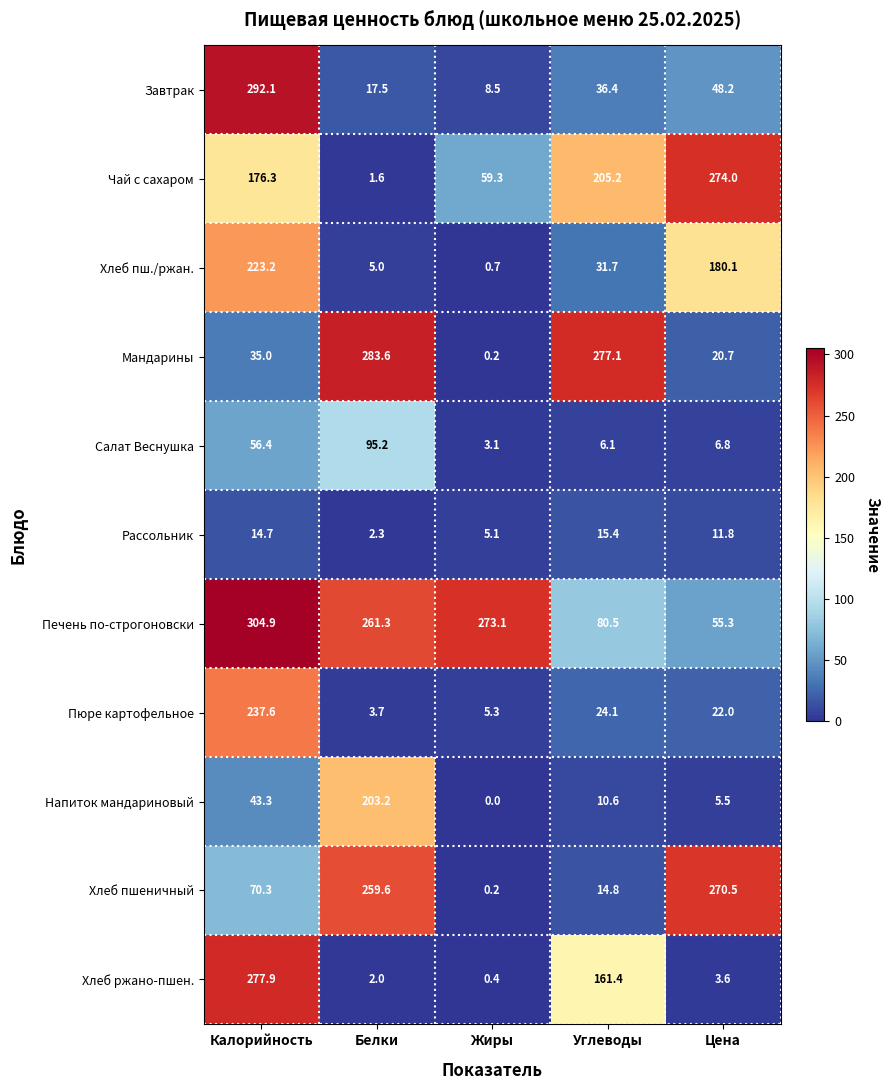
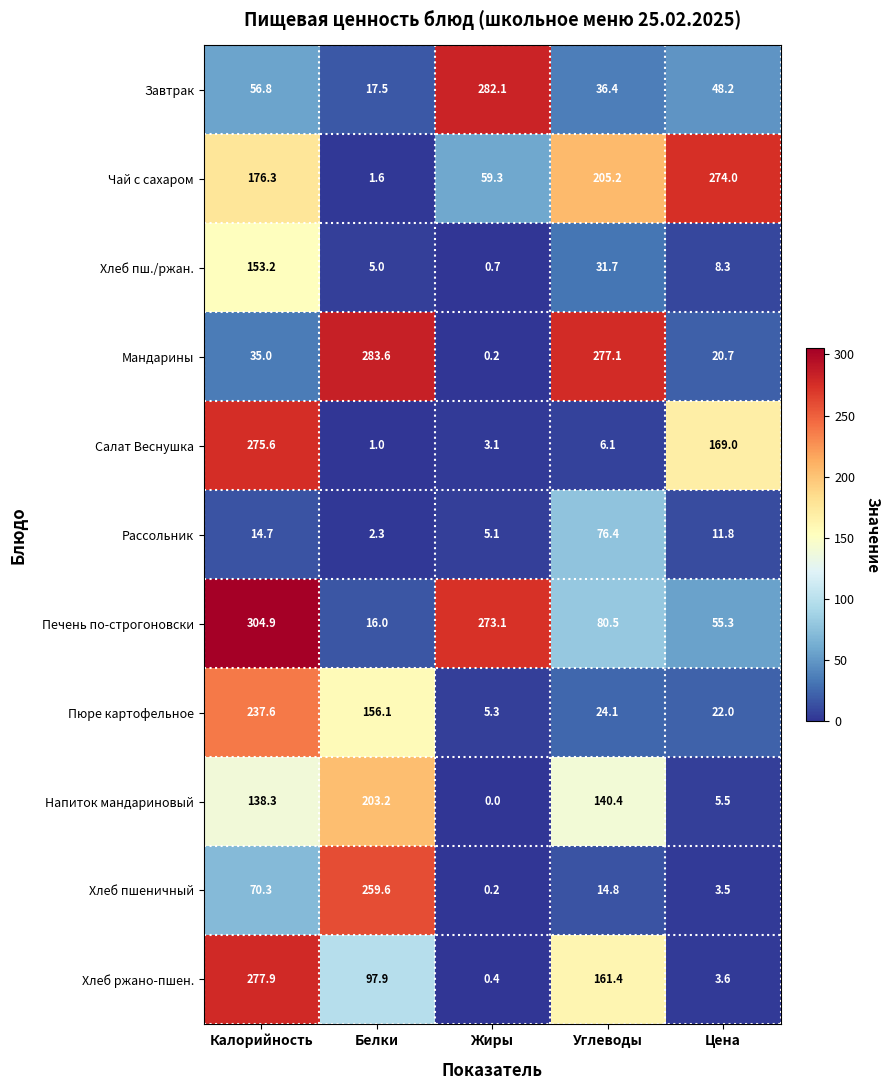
  {
    "Завтрак": {
-     "Калорийность": 292.1,
+     "Калорийность": 56.8,
      "Белки": 17.5,
-     "Жиры": 8.5,
+     "Жиры": 282.1,
      "Углеводы": 36.4,
      "Цена": 48.2
    },
    "Чай с сахаром": {
      "Калорийность": 176.3,
      "Белки": 1.6,
      "Жиры": 59.3,
      "Углеводы": 205.2,
      "Цена": 274.0
    },
    "Хлеб пш./ржан.": {
-     "Калорийность": 223.2,
+     "Калорийность": 153.2,
      "Белки": 5.0,
      "Жиры": 0.7,
      "Углеводы": 31.7,
-     "Цена": 180.1
+     "Цена": 8.3
    },
    "Мандарины": {
      "Калорийность": 35.0,
      "Белки": 283.6,
      "Жиры": 0.2,
      "Углеводы": 277.1,
      "Цена": 20.7
    },
    "Салат Веснушка": {
-     "Калорийность": 56.4,
-     "Белки": 95.2,
+     "Калорийность": 275.6,
+     "Белки": 1.0,
      "Жиры": 3.1,
      "Углеводы": 6.1,
-     "Цена": 6.8
+     "Цена": 169.0
    },
    "Рассольник": {
      "Калорийность": 14.7,
      "Белки": 2.3,
      "Жиры": 5.1,
-     "Углеводы": 15.4,
+     "Углеводы": 76.4,
      "Цена": 11.8
    },
    "Печень по-строгоновски": {
      "Калорийность": 304.9,
-     "Белки": 261.3,
+     "Белки": 16.0,
      "Жиры": 273.1,
      "Углеводы": 80.5,
      "Цена": 55.3
    },
    "Пюре картофельное": {
      "Калорийность": 237.6,
-     "Белки": 3.7,
+     "Белки": 156.1,
      "Жиры": 5.3,
      "Углеводы": 24.1,
      "Цена": 22.0
    },
    "Напиток мандариновый": {
-     "Калорийность": 43.3,
+     "Калорийность": 138.3,
      "Белки": 203.2,
      "Жиры": 0.0,
-     "Углеводы": 10.6,
+     "Углеводы": 140.4,
      "Цена": 5.5
    },
    "Хлеб пшеничный": {
      "Калорийность": 70.3,
      "Белки": 259.6,
      "Жиры": 0.2,
      "Углеводы": 14.8,
-     "Цена": 270.5
+     "Цена": 3.5
    },
    "Хлеб ржано-пшен.": {
      "Калорийность": 277.9,
-     "Белки": 2.0,
+     "Белки": 97.9,
      "Жиры": 0.4,
      "Углеводы": 161.4,
      "Цена": 3.6
    }
  }
